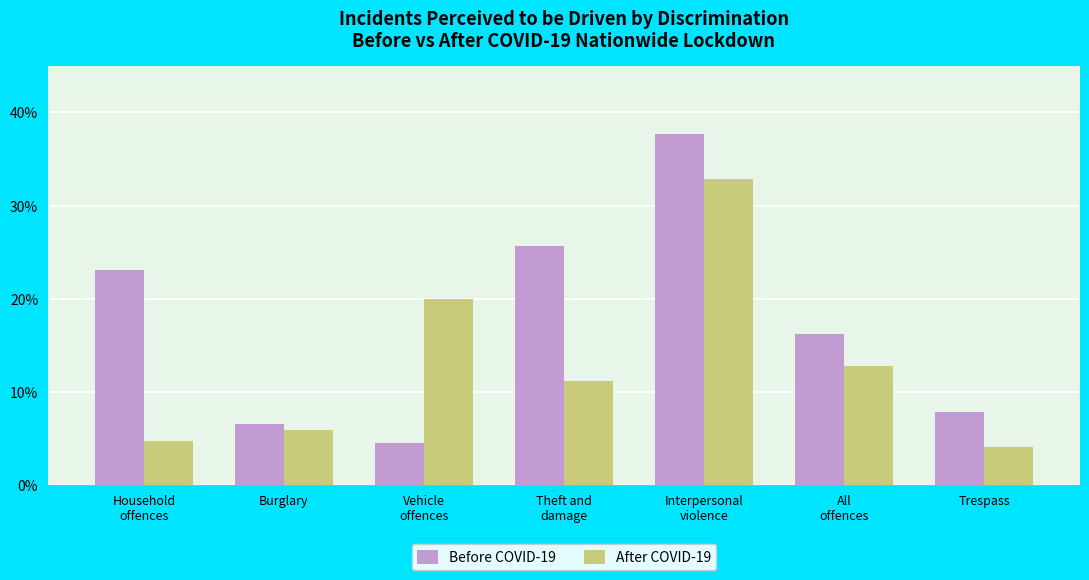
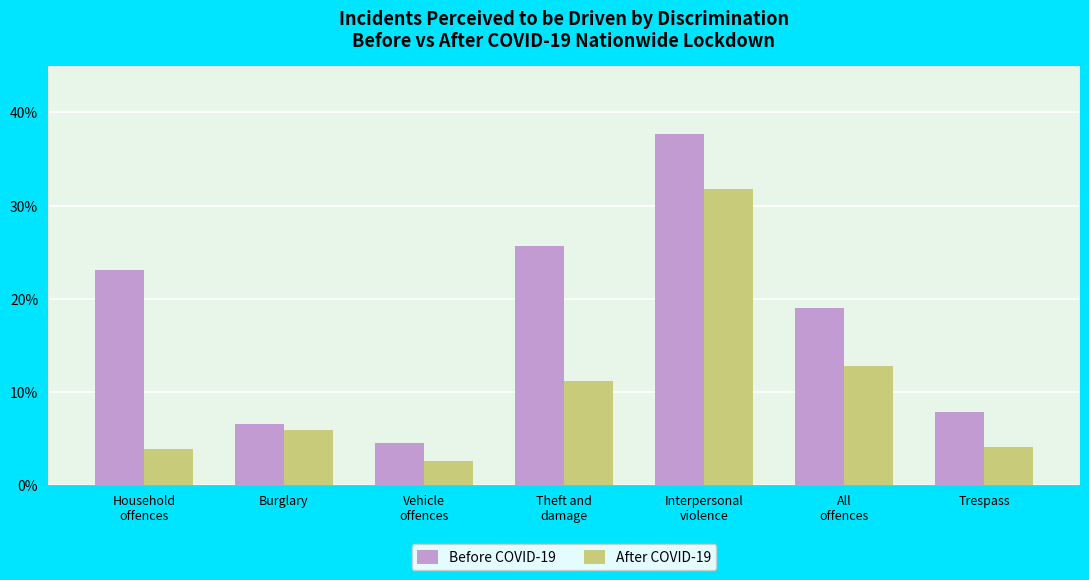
  {
    "Before COVID-19": {
      "Household offences": "23%",
      "Burglary": "7%",
      "Vehicle offences": "5%",
      "Theft and damage": "26%",
      "Interpersonal violence": "38%",
-     "All offences": "16%",
+     "All offences": "19%",
      "Trespass": "8%"
    },
    "After COVID-19": {
-     "Household offences": "5%",
+     "Household offences": "4%",
      "Burglary": "6%",
-     "Vehicle offences": "20%",
+     "Vehicle offences": "3%",
      "Theft and damage": "11%",
-     "Interpersonal violence": "33%",
+     "Interpersonal violence": "32%",
      "All offences": "13%",
      "Trespass": "4%"
    }
  }
